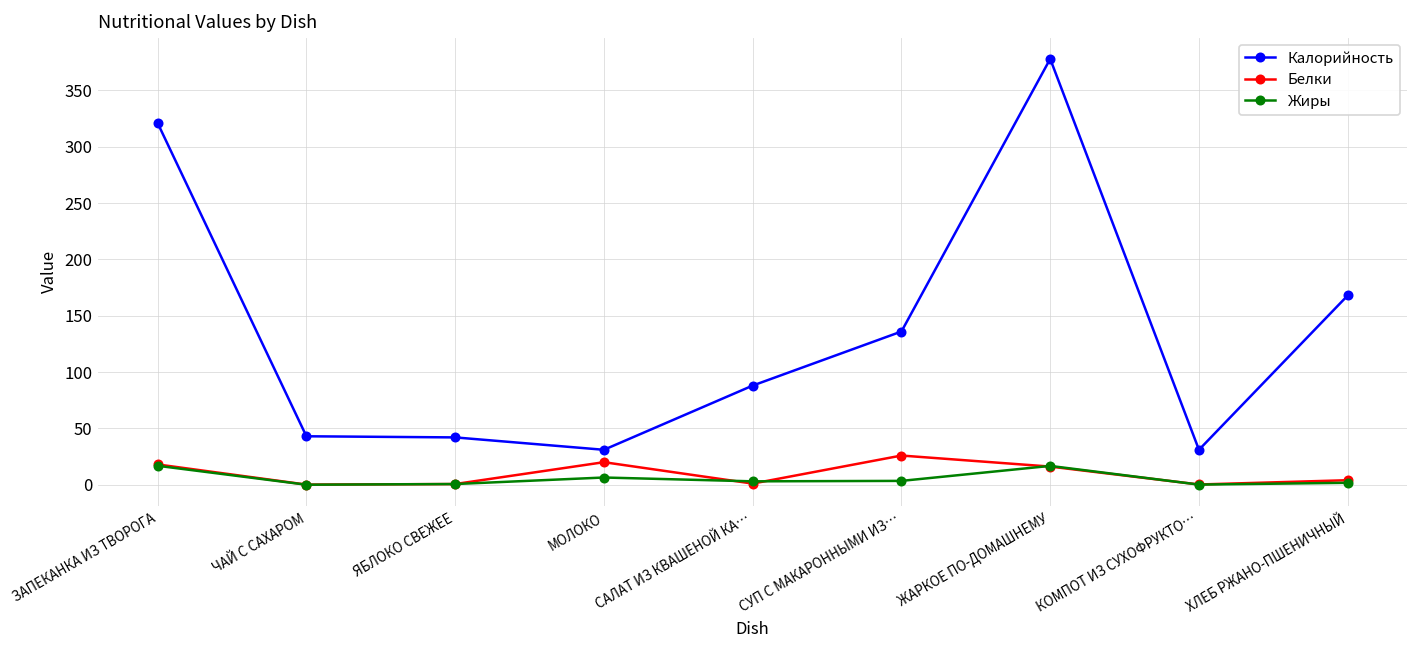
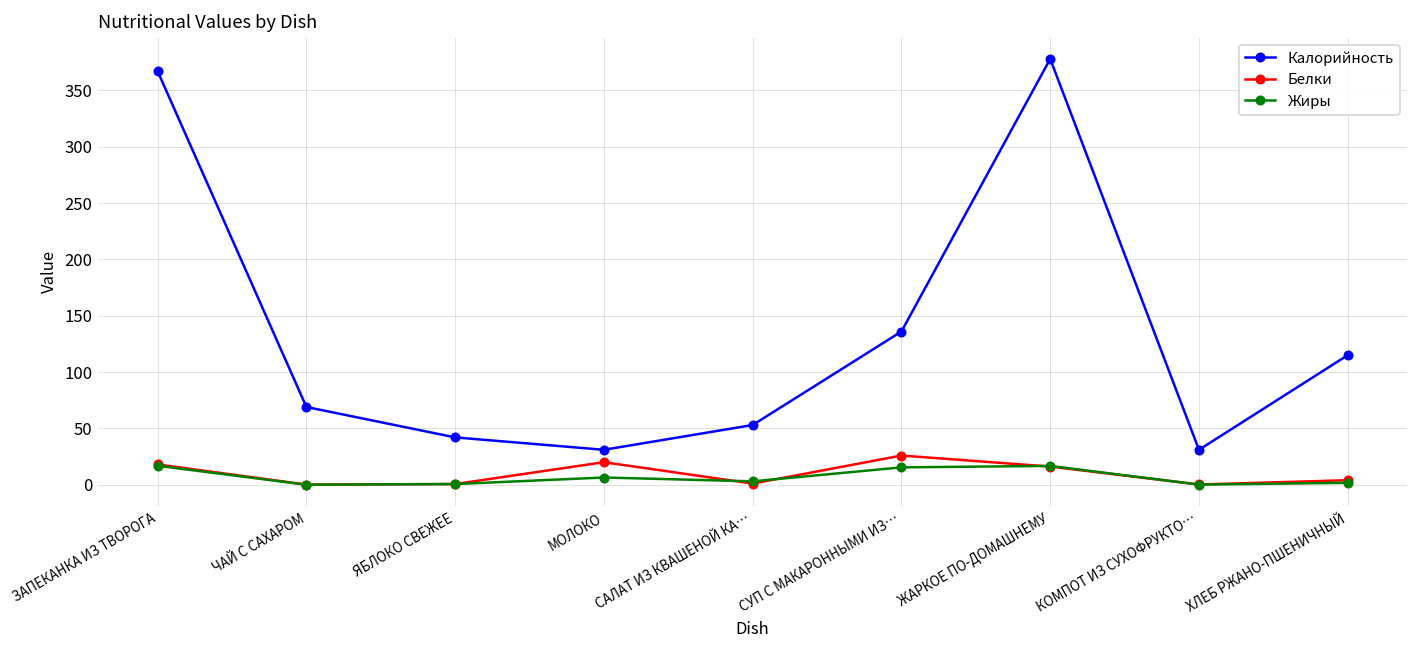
  {
    "Калорийность": {
-     "ЗАПЕКАНКА ИЗ ТВОРОГА": 320,
-     "ЧАЙ С САХАРОМ": 40,
+     "ЗАПЕКАНКА ИЗ ТВОРОГА": 370,
+     "ЧАЙ С САХАРОМ": 70,
      "ЯБЛОКО СВЕЖЕЕ": 40,
      "МОЛОКО": 30,
-     "САЛАТ ИЗ КВАШЕНОЙ КА…": 90,
+     "САЛАТ ИЗ КВАШЕНОЙ КА…": 50,
      "СУП С МАКАРОННЫМИ ИЗ…": 140,
      "ЖАРКОЕ ПО-ДОМАШНЕМУ": 380,
      "КОМПОТ ИЗ СУХОФРУКТО…": 30,
-     "ХЛЕБ РЖАНО-ПШЕНИЧНЫЙ": 170
+     "ХЛЕБ РЖАНО-ПШЕНИЧНЫЙ": 120
    },
    "Белки": {
      "МОЛОКО": 20,
      "СУП С МАКАРОННЫМИ ИЗ…": 30
    },
    "Жиры": {
      "МОЛОКО": 10,
-     "СУП С МАКАРОННЫМИ ИЗ…": 0
+     "СУП С МАКАРОННЫМИ ИЗ…": 20
    }
  }
